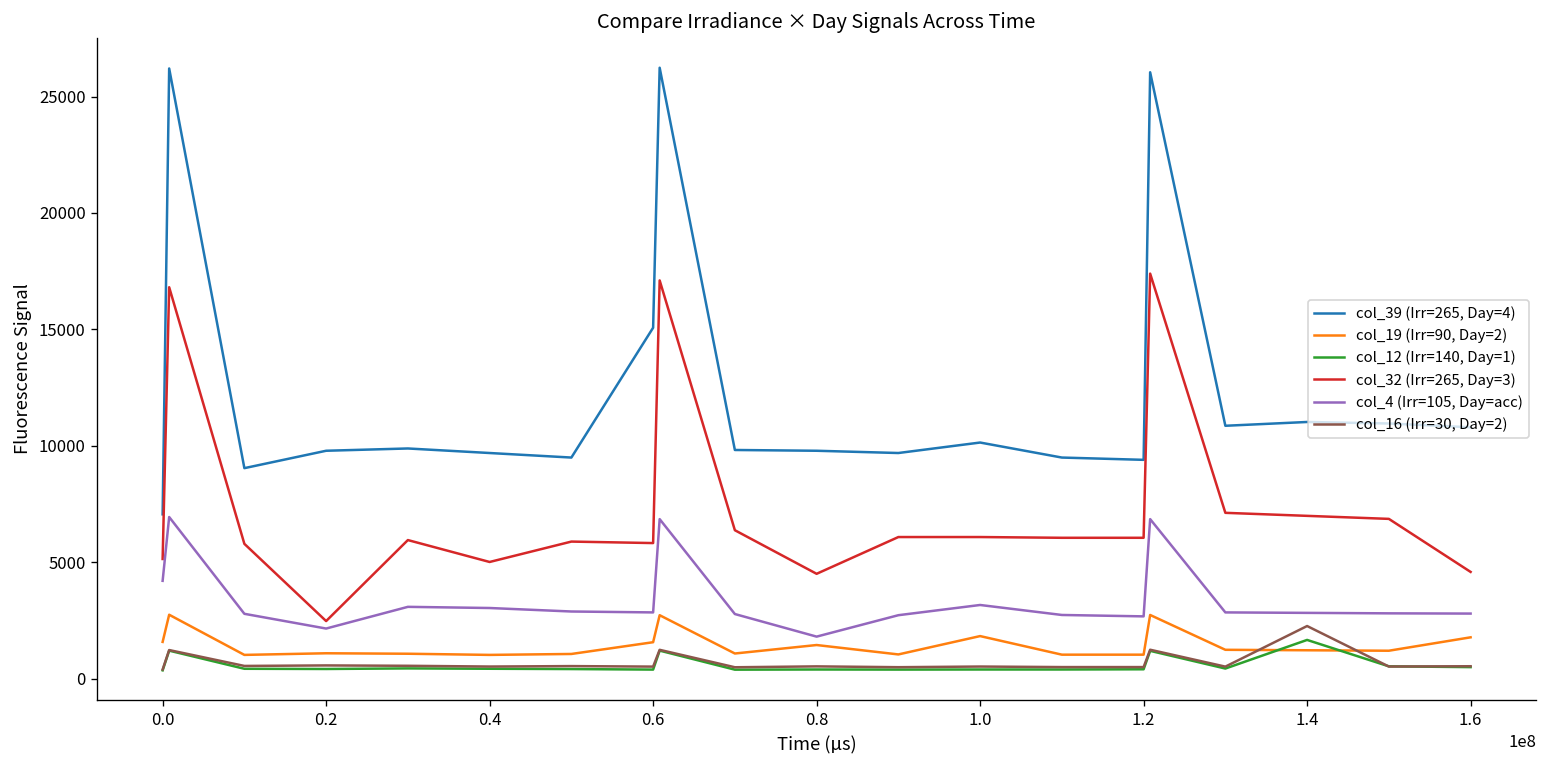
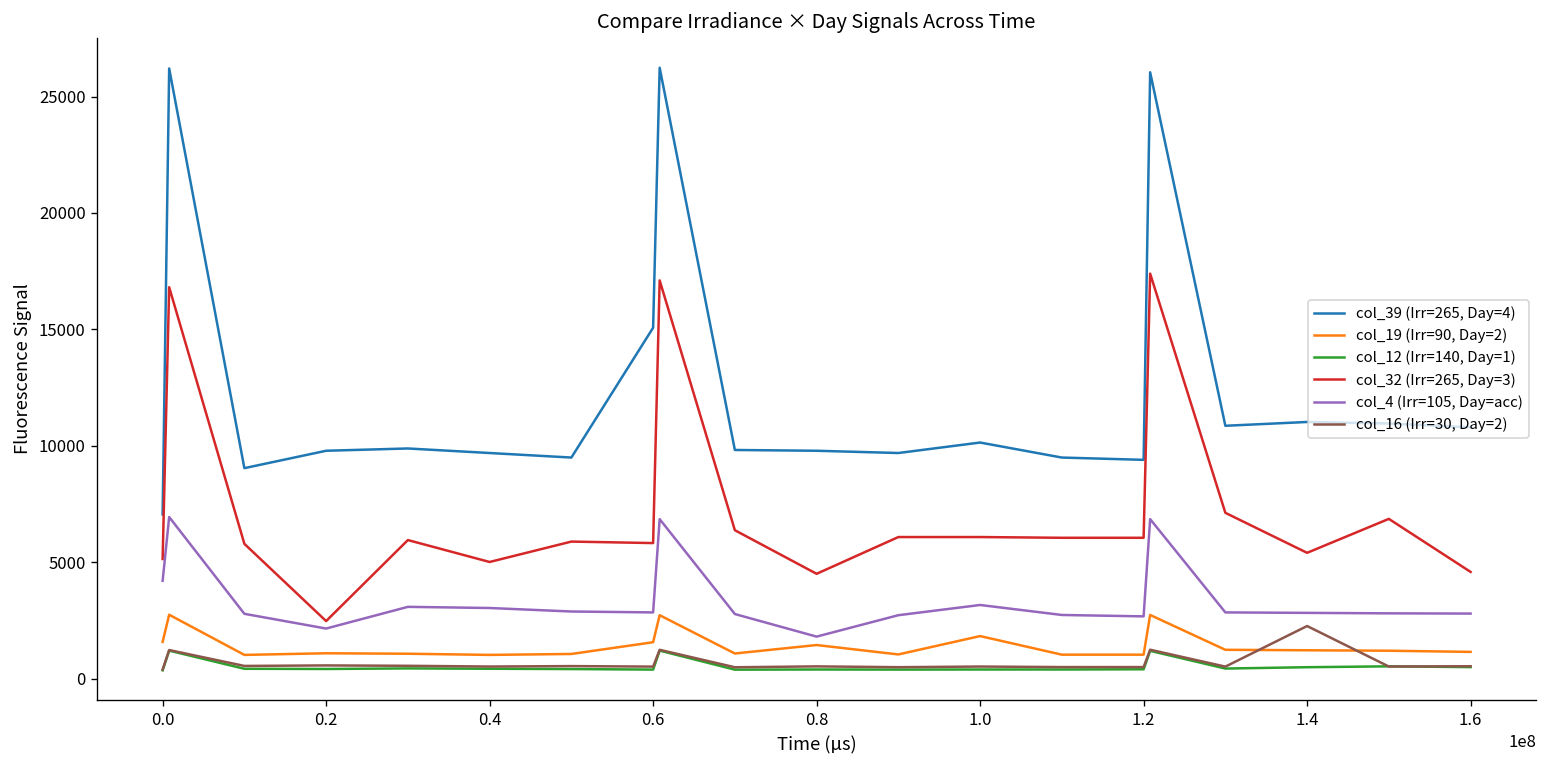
  {
    "col_39 (Irr=265, Day=4)": {
      "0.0": 7100,
      "0.2": 9800,
      "0.4": 9700,
      "0.6": 15100,
      "0.8": 9800,
      "1.0": 10100,
      "1.2": 9400,
      "1.4": 11000
    },
    "col_19 (Irr=90, Day=2)": {
      "0.0": 1600,
      "0.2": 1100,
      "0.4": 1000,
      "0.6": 1600,
      "0.8": 1400,
      "1.0": 1800,
      "1.2": 1000,
      "1.4": 1200,
-     "1.6": 1800
+     "1.6": 1100
    },
    "col_12 (Irr=140, Day=1)": {
      "0.2": 400,
      "0.8": 400,
-     "1.4": 1700
+     "1.4": 500
    },
    "col_32 (Irr=265, Day=3)": {
      "0.0": 5100,
      "0.2": 2500,
      "0.4": 5000,
      "0.6": 5800,
      "0.8": 4500,
      "1.0": 6100,
      "1.2": 6000,
-     "1.4": 7000,
+     "1.4": 5400,
      "1.6": 4600
    },
    "col_4 (Irr=105, Day=acc)": {
      "0.0": 4200,
      "0.2": 2100,
      "0.4": 3000,
      "0.6": 2800,
      "0.8": 1800,
      "1.0": 3200,
      "1.2": 2700,
      "1.4": 2800,
      "1.6": 2800
    },
    "col_16 (Irr=30, Day=2)": {
      "0.2": 600,
      "0.8": 500,
      "1.4": 2300
    }
  }
